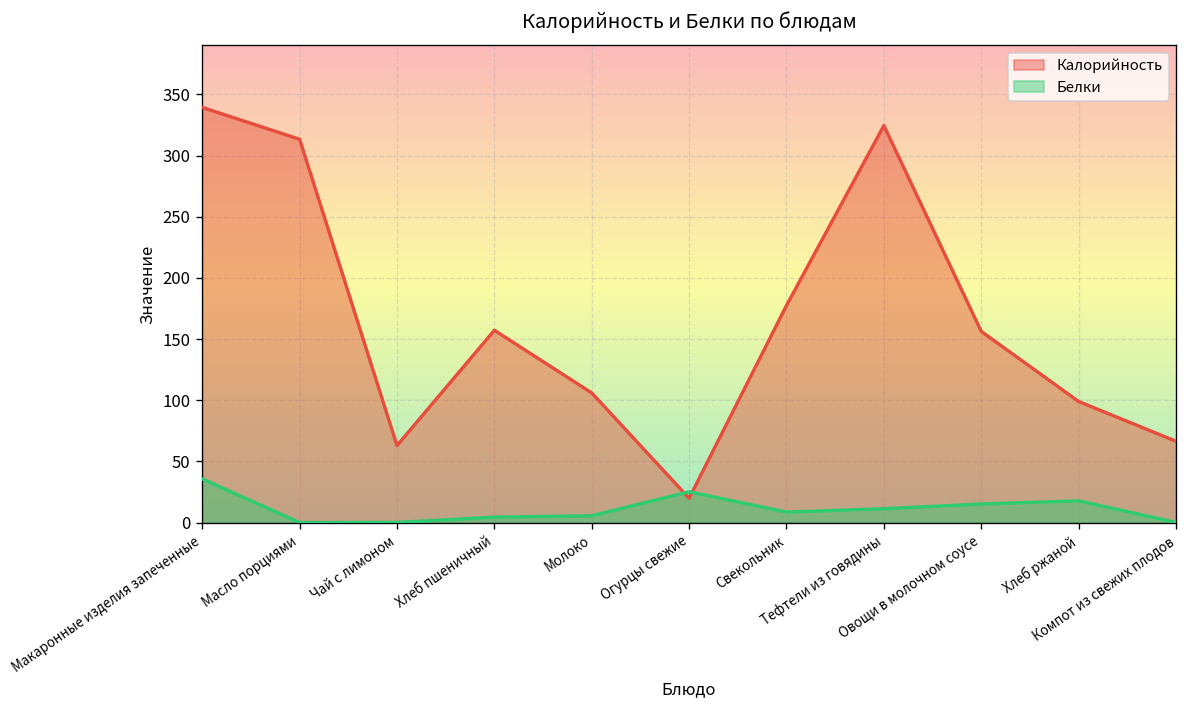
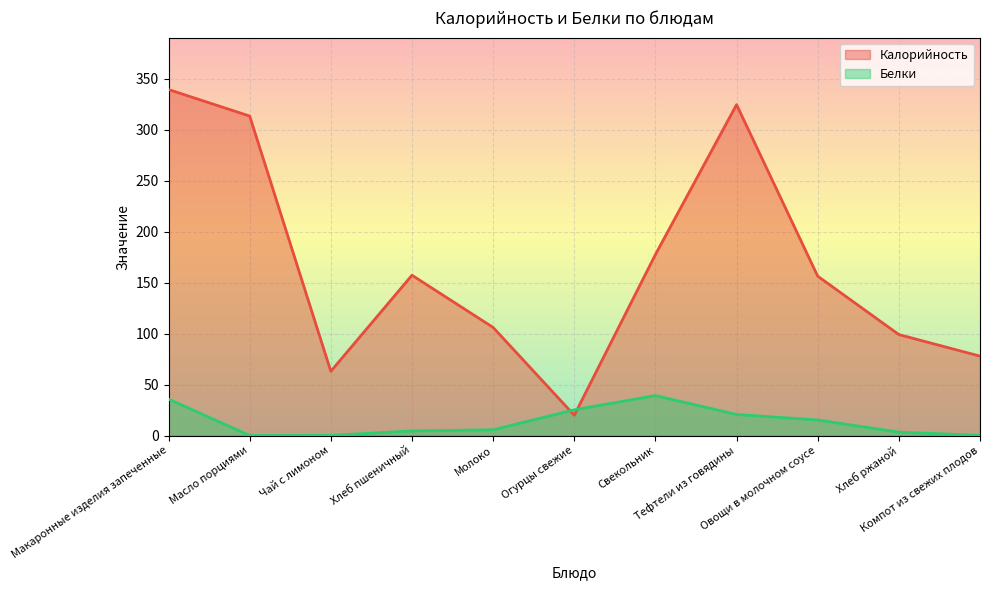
  {
    "Калорийность": {
      "Макаронные изделия запеченные": 339,
      "Масло порциями": 313,
      "Чай с лимоном": 63,
      "Хлеб пшеничный": 157,
      "Молоко": 106,
      "Огурцы свежие": 20,
      "Свекольник": 177,
      "Тефтели из говядины": 324,
      "Овощи в молочном соусе": 156,
      "Хлеб ржаной": 99,
-     "Компот из свежих плодов": 66
+     "Компот из свежих плодов": 78
    },
    "Белки": {
      "Макаронные изделия запеченные": 36,
      "Масло порциями": 0,
      "Чай с лимоном": 0,
      "Хлеб пшеничный": 5,
      "Молоко": 6,
      "Огурцы свежие": 25,
-     "Свекольник": 9,
-     "Тефтели из говядины": 11,
+     "Свекольник": 39,
+     "Тефтели из говядины": 21,
      "Овощи в молочном соусе": 15,
-     "Хлеб ржаной": 18,
+     "Хлеб ржаной": 3,
      "Компот из свежих плодов": 0
    }
  }
